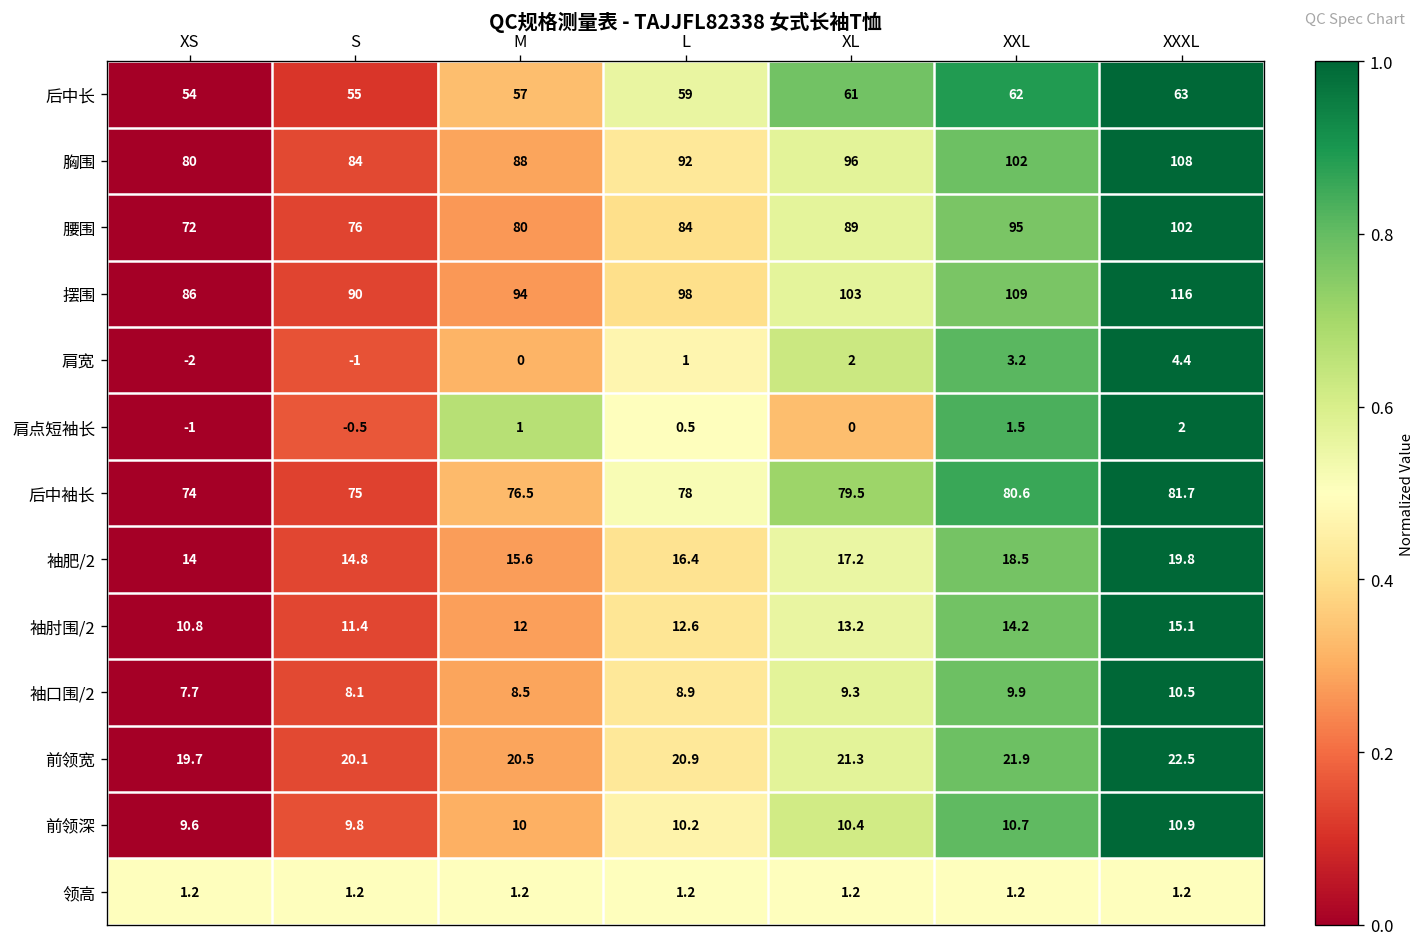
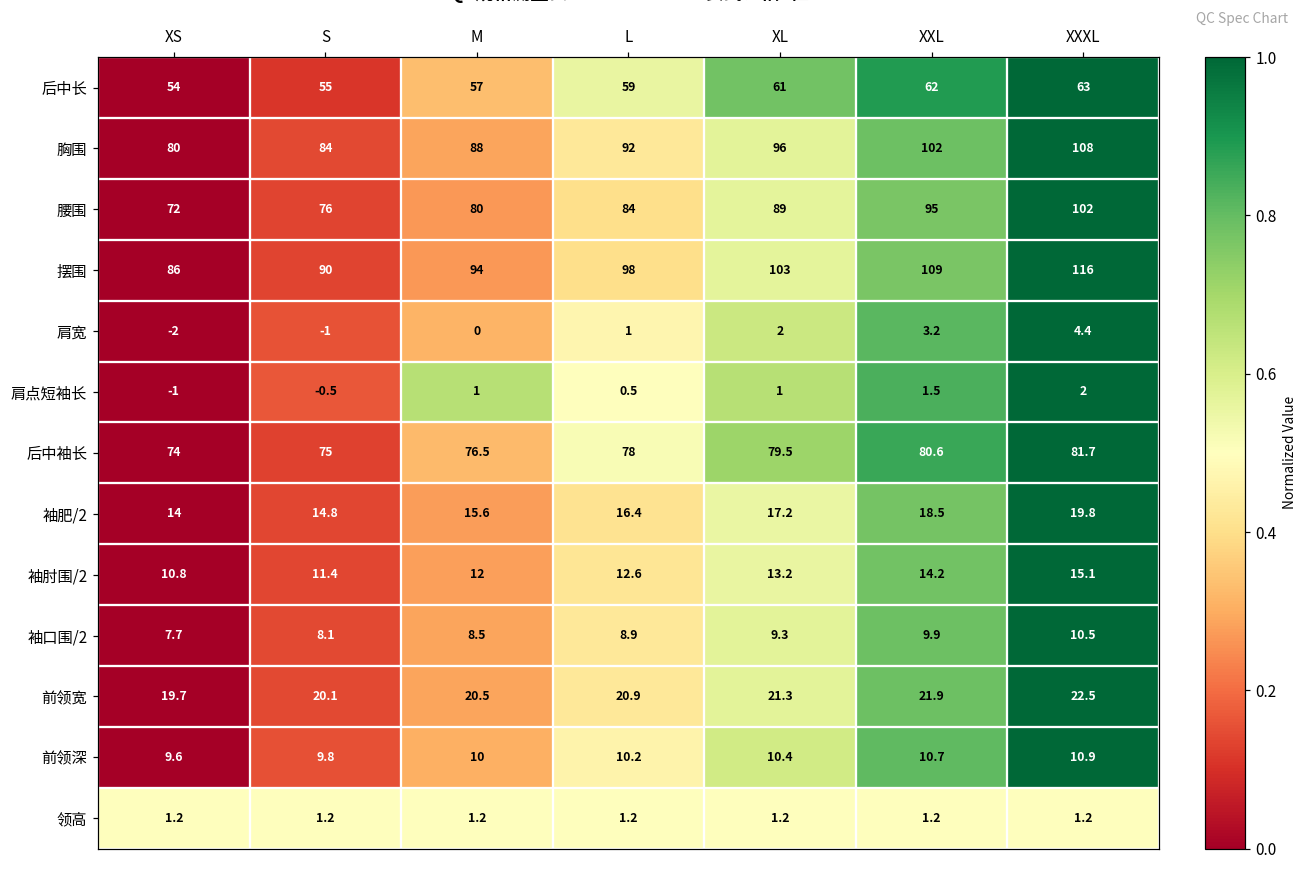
  {
    "后中长": {
      "XS": 54,
      "S": 55,
      "M": 57,
      "L": 59,
      "XL": 61,
      "XXL": 62,
      "XXXL": 63
    },
    "胸围": {
      "XS": 80,
      "S": 84,
      "M": 88,
      "L": 92,
      "XL": 96,
      "XXL": 102,
      "XXXL": 108
    },
    "腰围": {
      "XS": 72,
      "S": 76,
      "M": 80,
      "L": 84,
      "XL": 89,
      "XXL": 95,
      "XXXL": 102
    },
    "摆围": {
      "XS": 86,
      "S": 90,
      "M": 94,
      "L": 98,
      "XL": 103,
      "XXL": 109,
      "XXXL": 116
    },
    "肩宽": {
      "XS": -2,
      "S": -1,
      "M": 0,
      "L": 1,
      "XL": 2,
      "XXL": 3.2,
      "XXXL": 4.4
    },
    "肩点短袖长": {
      "XS": -1,
      "S": -0.5,
      "M": 1,
      "L": 0.5,
-     "XL": 0,
+     "XL": 1,
      "XXL": 1.5,
      "XXXL": 2
    },
    "后中袖长": {
      "XS": 74,
      "S": 75,
      "M": 76.5,
      "L": 78,
      "XL": 79.5,
      "XXL": 80.6,
      "XXXL": 81.7
    },
    "袖肥/2": {
      "XS": 14,
      "S": 14.8,
      "M": 15.6,
      "L": 16.4,
      "XL": 17.2,
      "XXL": 18.5,
      "XXXL": 19.8
    },
    "袖肘围/2": {
      "XS": 10.8,
      "S": 11.4,
      "M": 12,
      "L": 12.6,
      "XL": 13.2,
      "XXL": 14.2,
      "XXXL": 15.1
    },
    "袖口围/2": {
      "XS": 7.7,
      "S": 8.1,
      "M": 8.5,
      "L": 8.9,
      "XL": 9.3,
      "XXL": 9.9,
      "XXXL": 10.5
    },
    "前领宽": {
      "XS": 19.7,
      "S": 20.1,
      "M": 20.5,
      "L": 20.9,
      "XL": 21.3,
      "XXL": 21.9,
      "XXXL": 22.5
    },
    "前领深": {
      "XS": 9.6,
      "S": 9.8,
      "M": 10,
      "L": 10.2,
      "XL": 10.4,
      "XXL": 10.7,
      "XXXL": 10.9
    },
    "领高": {
      "XS": 1.2,
      "S": 1.2,
      "M": 1.2,
      "L": 1.2,
      "XL": 1.2,
      "XXL": 1.2,
      "XXXL": 1.2
    }
  }
